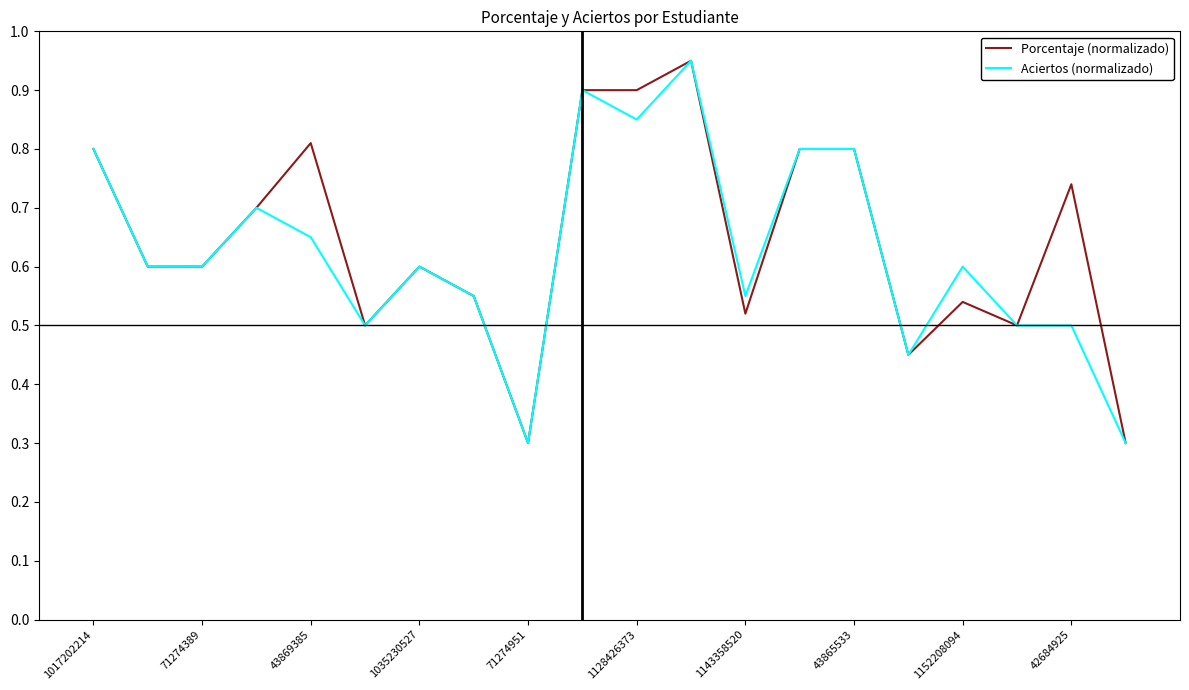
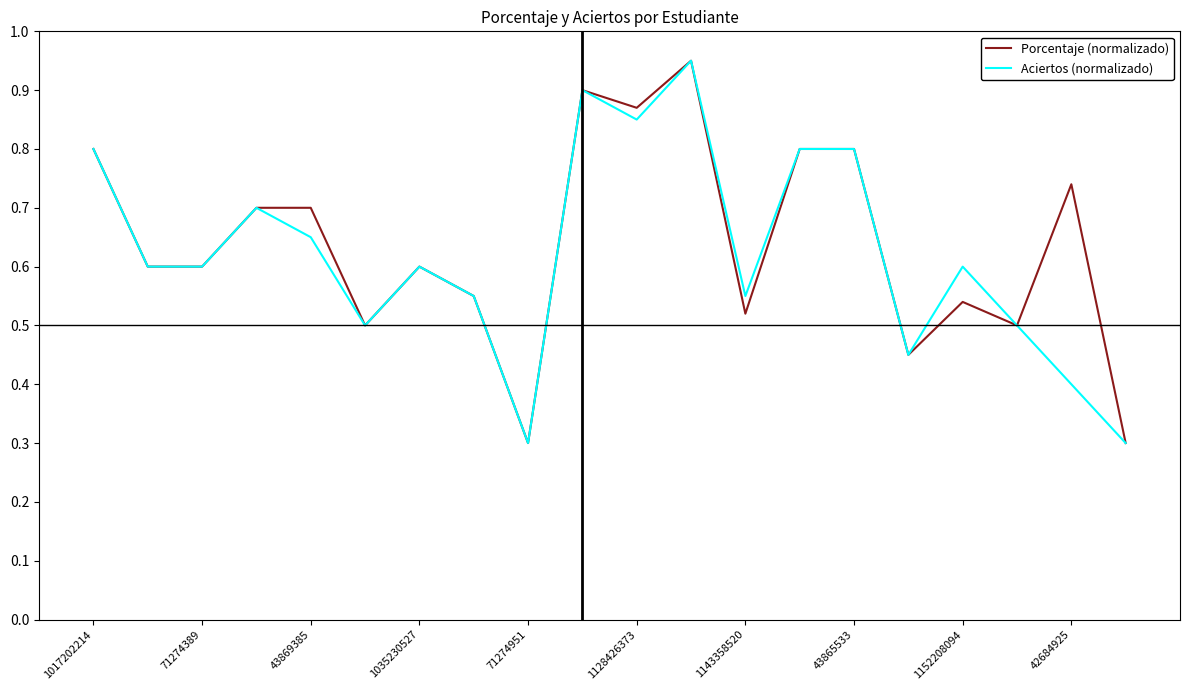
  {
    "Porcentaje (normalizado)": {
-     "43869385": 0.81,
-     "1128426373": 0.90,
+     "43869385": 0.70,
+     "1128426373": 0.87,
      "1143358520": 0.52,
      "1152208094": 0.54,
      "42684925": 0.74
    },
    "Aciertos (normalizado)": {
      "43869385": 0.65,
      "1128426373": 0.85,
      "1143358520": 0.55,
      "1152208094": 0.60,
-     "42684925": 0.50
+     "42684925": 0.40
    }
  }
